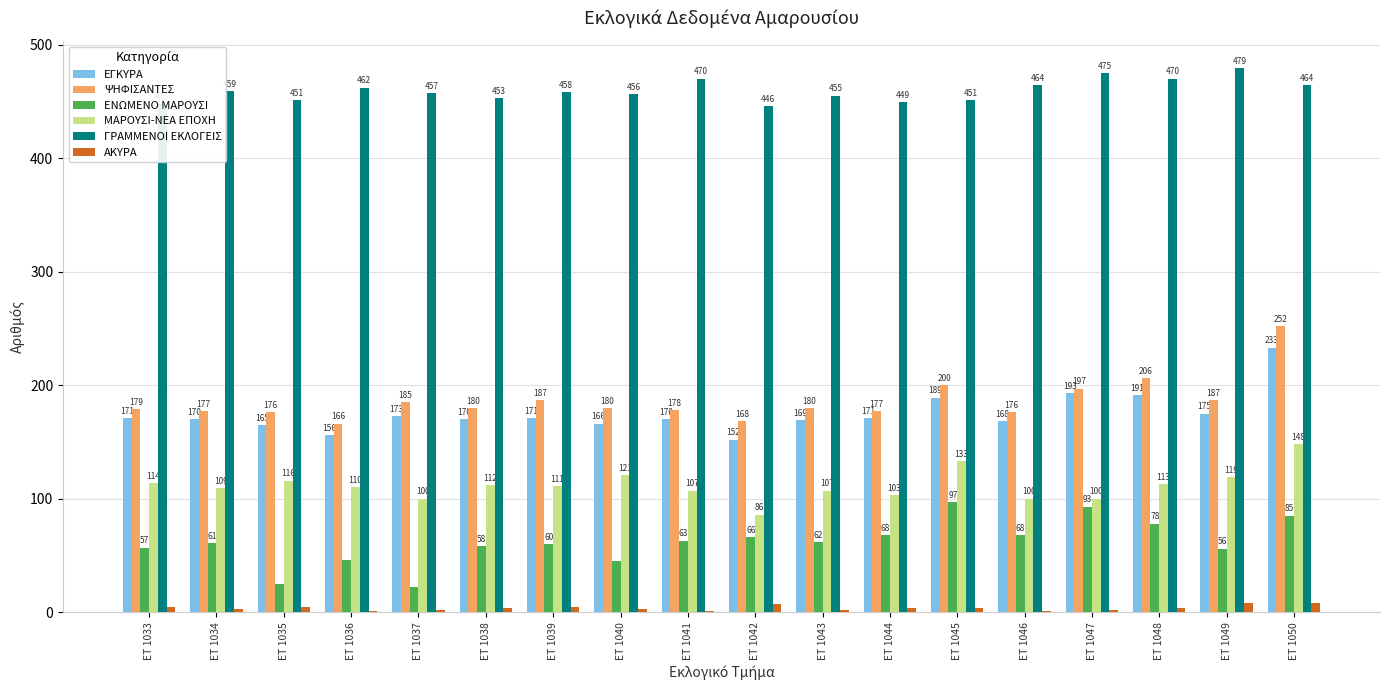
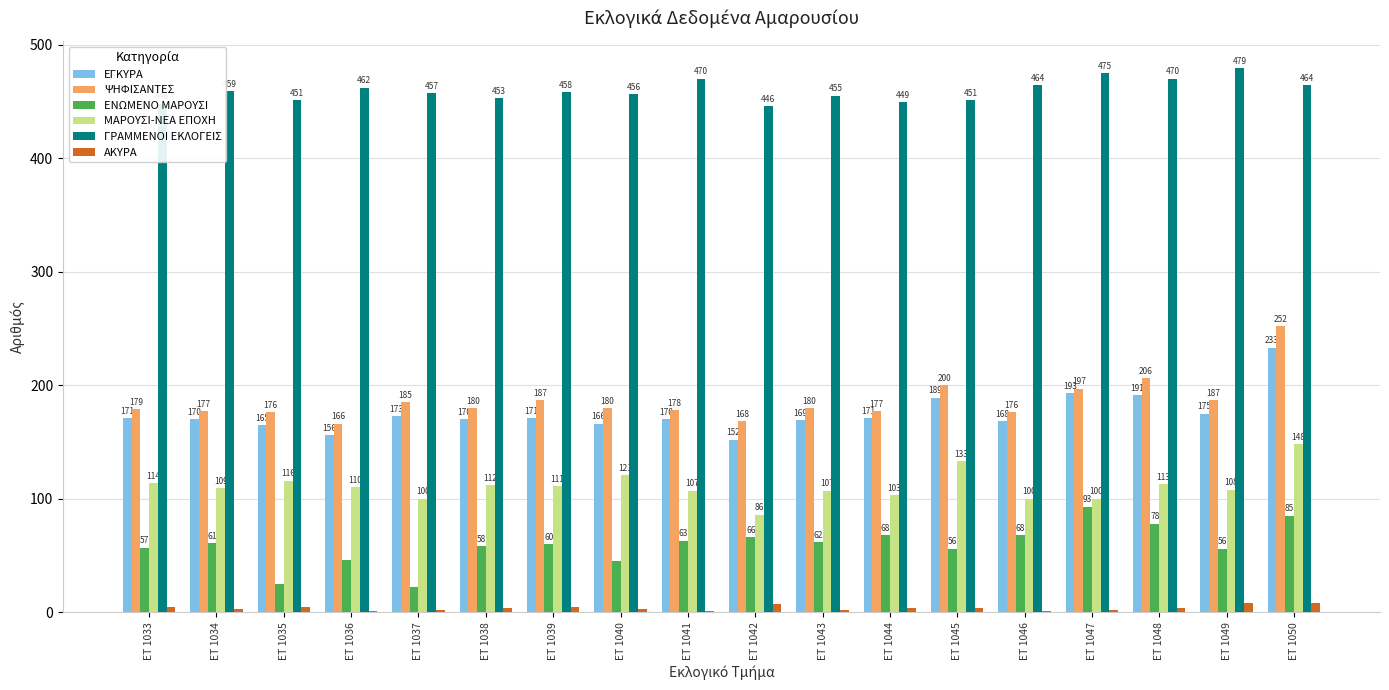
  {
    "ΕΓΚΥΡΑ": {
      "ΕΤ 1033": 171,
      "ΕΤ 1034": 170,
      "ΕΤ 1035": 165,
      "ΕΤ 1036": 156,
      "ΕΤ 1037": 173,
      "ΕΤ 1038": 170,
      "ΕΤ 1039": 171,
      "ΕΤ 1040": 166,
      "ΕΤ 1041": 170,
      "ΕΤ 1042": 152,
      "ΕΤ 1043": 169,
      "ΕΤ 1044": 171,
      "ΕΤ 1045": 189,
      "ΕΤ 1046": 168,
      "ΕΤ 1048": 191,
      "ΕΤ 1049": 175,
      "ΕΤ 1050": 233
    },
    "ΨΗΦΙΣΑΝΤΕΣ": {
      "ΕΤ 1033": 179,
      "ΕΤ 1034": 177,
      "ΕΤ 1035": 176,
      "ΕΤ 1036": 166,
      "ΕΤ 1037": 185,
      "ΕΤ 1038": 180,
      "ΕΤ 1039": 187,
      "ΕΤ 1040": 180,
      "ΕΤ 1041": 178,
      "ΕΤ 1042": 168,
      "ΕΤ 1043": 180,
      "ΕΤ 1044": 177,
      "ΕΤ 1045": 200,
      "ΕΤ 1046": 176,
      "ΕΤ 1048": 206,
      "ΕΤ 1049": 187,
      "ΕΤ 1050": 252
    },
    "ΕΝΩΜΕΝΟ ΜΑΡΟΥΣΙ": {
      "ΕΤ 1033": 57,
      "ΕΤ 1034": 61,
      "ΕΤ 1038": 58,
      "ΕΤ 1039": 60,
      "ΕΤ 1041": 63,
      "ΕΤ 1042": 66,
      "ΕΤ 1043": 62,
      "ΕΤ 1044": 68,
-     "ΕΤ 1045": 97,
+     "ΕΤ 1045": 56,
      "ΕΤ 1046": 68,
      "ΕΤ 1047": 93,
      "ΕΤ 1048": 78,
      "ΕΤ 1049": 56,
      "ΕΤ 1050": 85
    },
    "ΜΑΡΟΥΣΙ-ΝΕΑ ΕΠΟΧΗ": {
      "ΕΤ 1033": 114,
      "ΕΤ 1034": 109,
      "ΕΤ 1035": 116,
      "ΕΤ 1036": 110,
      "ΕΤ 1037": 100,
      "ΕΤ 1038": 112,
      "ΕΤ 1039": 111,
      "ΕΤ 1040": 121,
      "ΕΤ 1041": 107,
      "ΕΤ 1042": 86,
      "ΕΤ 1043": 107,
      "ΕΤ 1044": 103,
      "ΕΤ 1045": 133,
      "ΕΤ 1046": 100,
      "ΕΤ 1047": 100,
      "ΕΤ 1048": 113,
-     "ΕΤ 1049": 119,
+     "ΕΤ 1049": 108,
      "ΕΤ 1050": 148
    },
    "ΓΡΑΜΜΕΝΟΙ ΕΚΛΟΓΕΙΣ": {
      "ΕΤ 1035": 451,
      "ΕΤ 1036": 462,
      "ΕΤ 1037": 457,
      "ΕΤ 1038": 453,
      "ΕΤ 1039": 458,
      "ΕΤ 1040": 456,
      "ΕΤ 1041": 470,
      "ΕΤ 1042": 446,
      "ΕΤ 1043": 455,
      "ΕΤ 1044": 449,
      "ΕΤ 1045": 451,
      "ΕΤ 1046": 464,
      "ΕΤ 1047": 475,
      "ΕΤ 1048": 470,
      "ΕΤ 1049": 479,
      "ΕΤ 1050": 464
    },
    "ΑΚΥΡΑ": {
      "ΕΤ 1033": 5,
      "ΕΤ 1034": 3,
      "ΕΤ 1035": 5,
      "ΕΤ 1038": 4,
      "ΕΤ 1039": 5,
      "ΕΤ 1040": 3,
      "ΕΤ 1042": 7,
      "ΕΤ 1044": 4,
      "ΕΤ 1045": 4,
      "ΕΤ 1048": 4,
      "ΕΤ 1049": 8,
      "ΕΤ 1050": 8
    }
  }
